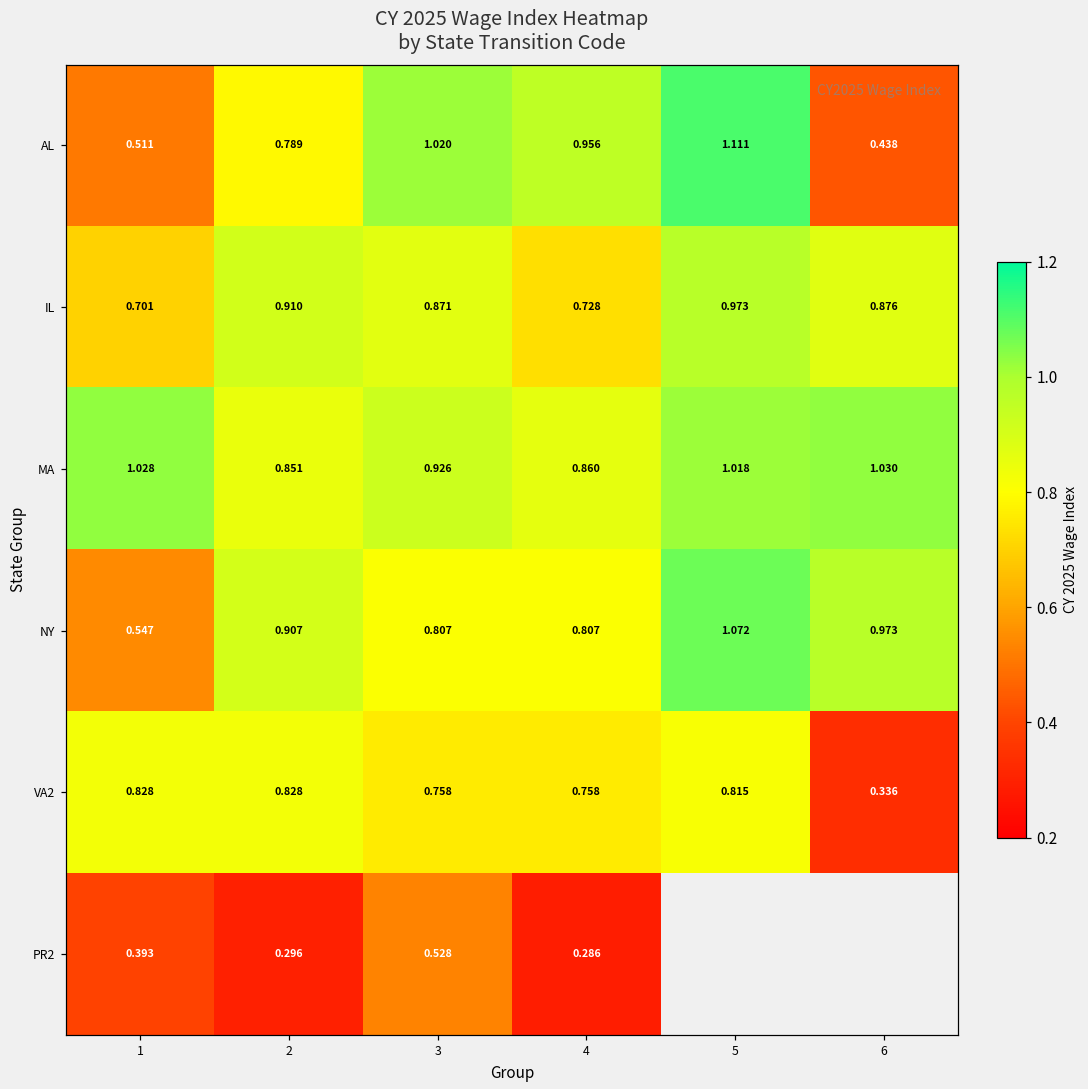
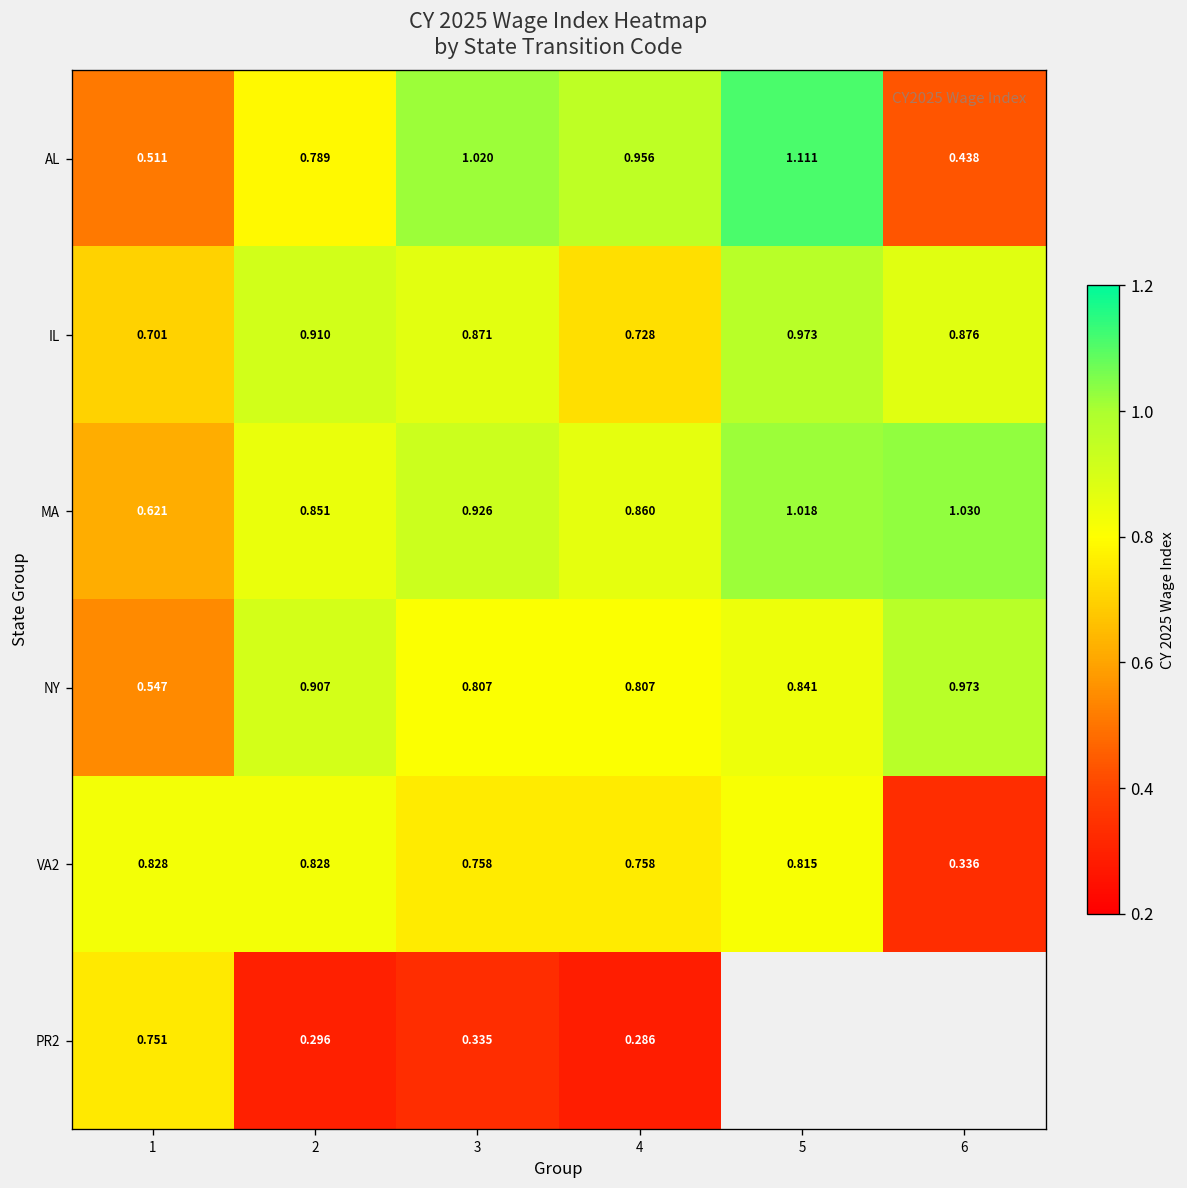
  {
    "AL": {
      "1": 0.511,
      "2": 0.789,
      "3": 1.020,
      "4": 0.956,
      "5": 1.111
    },
    "IL": {
      "1": 0.701,
      "2": 0.910,
      "3": 0.871,
      "4": 0.728,
      "5": 0.973,
      "6": 0.876
    },
    "MA": {
-     "1": 1.028,
+     "1": 0.621,
      "2": 0.851,
      "3": 0.926,
      "4": 0.860,
      "5": 1.018,
      "6": 1.030
    },
    "NY": {
      "1": 0.547,
      "2": 0.907,
      "3": 0.807,
      "4": 0.807,
-     "5": 1.072,
+     "5": 0.841,
      "6": 0.973
    },
    "VA2": {
      "1": 0.828,
      "2": 0.828,
      "3": 0.758,
      "4": 0.758,
      "5": 0.815,
      "6": 0.336
    },
    "PR2": {
-     "1": 0.393,
+     "1": 0.751,
      "2": 0.296,
-     "3": 0.528,
+     "3": 0.335,
      "4": 0.286
    }
  }
